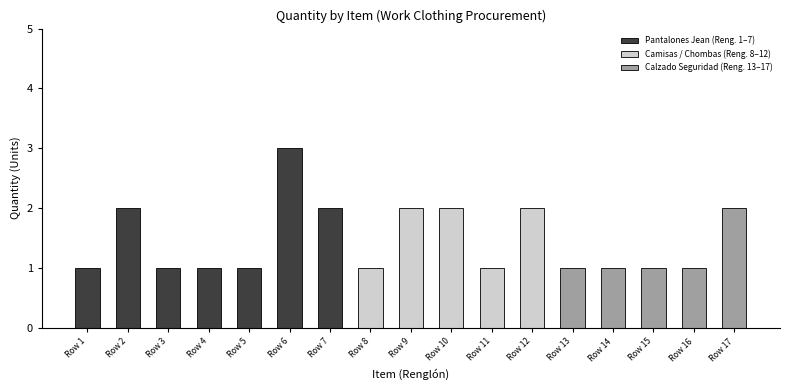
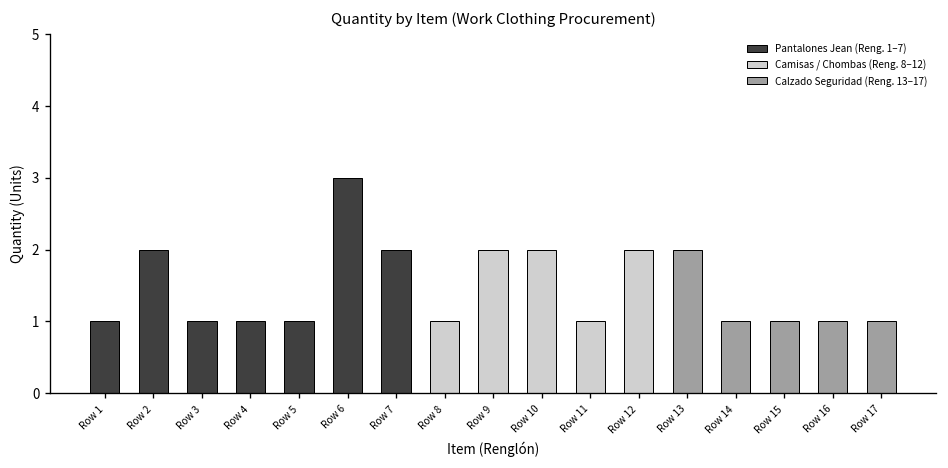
  {
    "Row 1": 1,
    "Row 2": 2,
    "Row 3": 1,
    "Row 4": 1,
    "Row 5": 1,
    "Row 6": 3,
    "Row 7": 2,
    "Row 8": 1,
    "Row 9": 2,
    "Row 10": 2,
    "Row 11": 1,
    "Row 12": 2,
-   "Row 13": 1,
+   "Row 13": 2,
    "Row 14": 1,
    "Row 15": 1,
    "Row 16": 1,
-   "Row 17": 2
+   "Row 17": 1
  }
